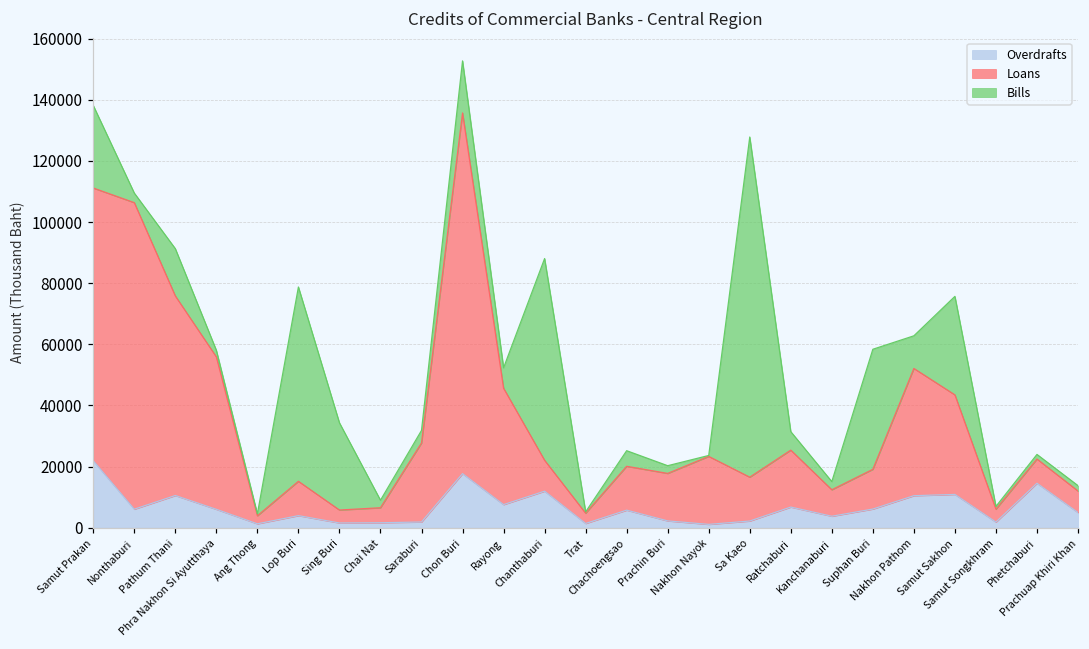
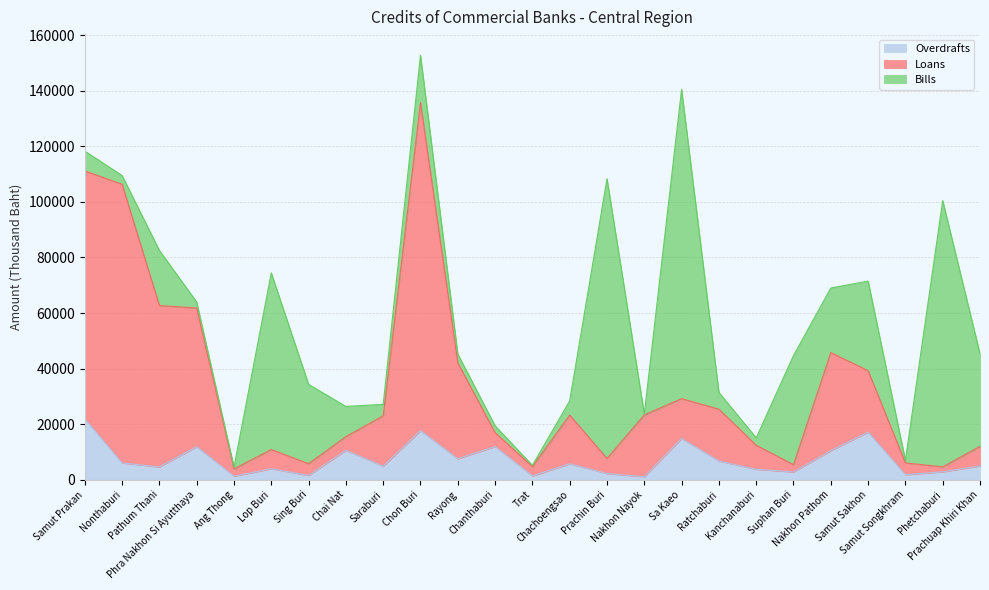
  {
    "Overdrafts": {
      "Samut Prakan": 22000,
      "Nonthaburi": 6000,
-     "Pathum Thani": 11000,
-     "Phra Nakhon Si Ayutthaya": 6000,
+     "Pathum Thani": 5000,
+     "Phra Nakhon Si Ayutthaya": 12000,
      "Ang Thong": 1000,
      "Lop Buri": 4000,
      "Sing Buri": 2000,
-     "Chai Nat": 2000,
-     "Saraburi": 2000,
+     "Chai Nat": 11000,
+     "Saraburi": 5000,
      "Chon Buri": 18000,
      "Rayong": 8000,
      "Chanthaburi": 12000,
      "Trat": 1000,
      "Chachoengsao": 6000,
      "Prachin Buri": 2000,
      "Nakhon Nayok": 1000,
-     "Sa Kaeo": 2000,
+     "Sa Kaeo": 15000,
      "Ratchaburi": 7000,
      "Kanchanaburi": 4000,
-     "Suphan Buri": 6000,
+     "Suphan Buri": 3000,
      "Nakhon Pathom": 10000,
-     "Samut Sakhon": 11000,
+     "Samut Sakhon": 17000,
      "Samut Songkhram": 2000,
-     "Phetchaburi": 15000,
+     "Phetchaburi": 3000,
      "Prachuap Khiri Khan": 5000
    },
    "Loans": {
      "Samut Prakan": 89000,
      "Nonthaburi": 100000,
-     "Pathum Thani": 65000,
+     "Pathum Thani": 58000,
      "Phra Nakhon Si Ayutthaya": 50000,
-     "Lop Buri": 11000,
+     "Lop Buri": 7000,
      "Sing Buri": 4000,
      "Chai Nat": 5000,
-     "Saraburi": 26000,
+     "Saraburi": 18000,
      "Chon Buri": 118000,
-     "Rayong": 38000,
-     "Chanthaburi": 10000,
-     "Chachoengsao": 14000,
-     "Prachin Buri": 16000,
+     "Rayong": 35000,
+     "Chanthaburi": 5000,
+     "Chachoengsao": 18000,
+     "Prachin Buri": 5000,
      "Sa Kaeo": 14000,
      "Ratchaburi": 19000,
      "Kanchanaburi": 9000,
-     "Suphan Buri": 13000,
-     "Nakhon Pathom": 42000,
-     "Samut Sakhon": 33000,
-     "Phetchaburi": 8000,
+     "Suphan Buri": 3000,
+     "Nakhon Pathom": 35000,
+     "Samut Sakhon": 22000,
+     "Phetchaburi": 2000,
      "Prachuap Khiri Khan": 7000
    },
    "Bills": {
-     "Samut Prakan": 27000,
+     "Samut Prakan": 7000,
      "Nonthaburi": 3000,
-     "Pathum Thani": 15000,
+     "Pathum Thani": 20000,
      "Phra Nakhon Si Ayutthaya": 2000,
      "Lop Buri": 64000,
      "Sing Buri": 29000,
-     "Chai Nat": 2000,
+     "Chai Nat": 11000,
      "Saraburi": 4000,
      "Chon Buri": 17000,
-     "Rayong": 7000,
-     "Chanthaburi": 66000,
+     "Rayong": 3000,
+     "Chanthaburi": 2000,
      "Chachoengsao": 5000,
-     "Prachin Buri": 3000,
+     "Prachin Buri": 101000,
      "Sa Kaeo": 111000,
      "Ratchaburi": 6000,
      "Kanchanaburi": 3000,
      "Suphan Buri": 39000,
-     "Nakhon Pathom": 11000,
+     "Nakhon Pathom": 23000,
      "Samut Sakhon": 32000,
-     "Phetchaburi": 2000,
-     "Prachuap Khiri Khan": 2000
+     "Phetchaburi": 96000,
+     "Prachuap Khiri Khan": 33000
    }
  }
